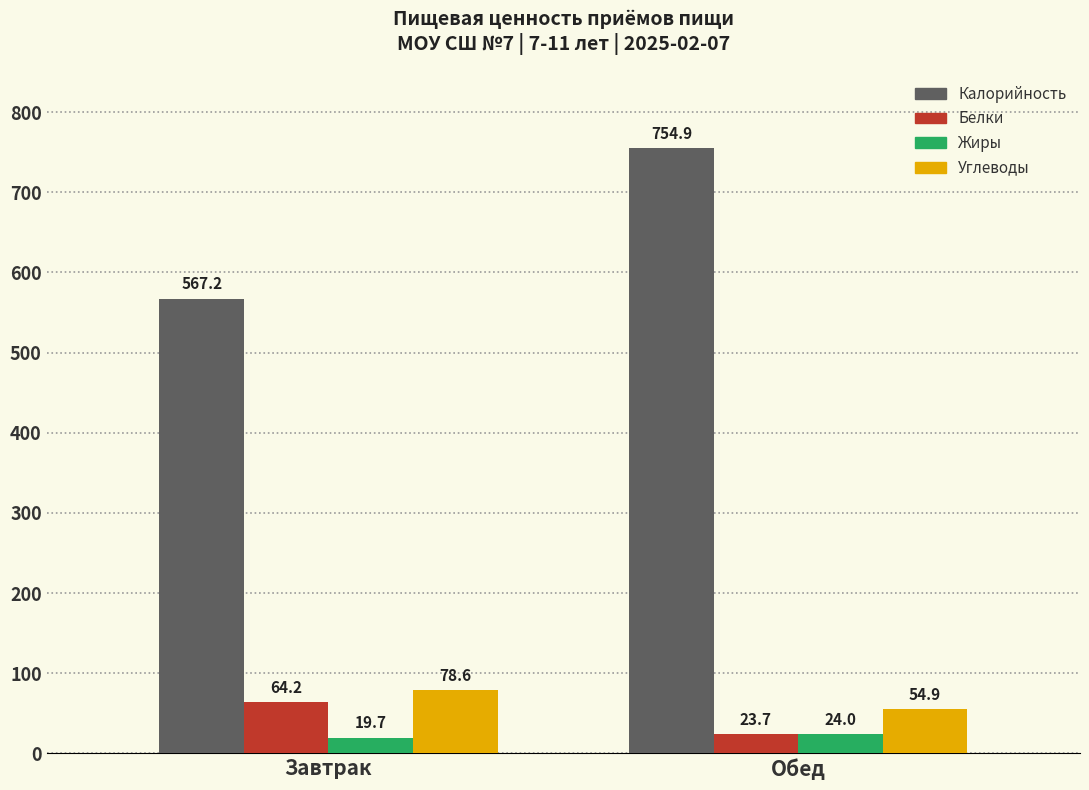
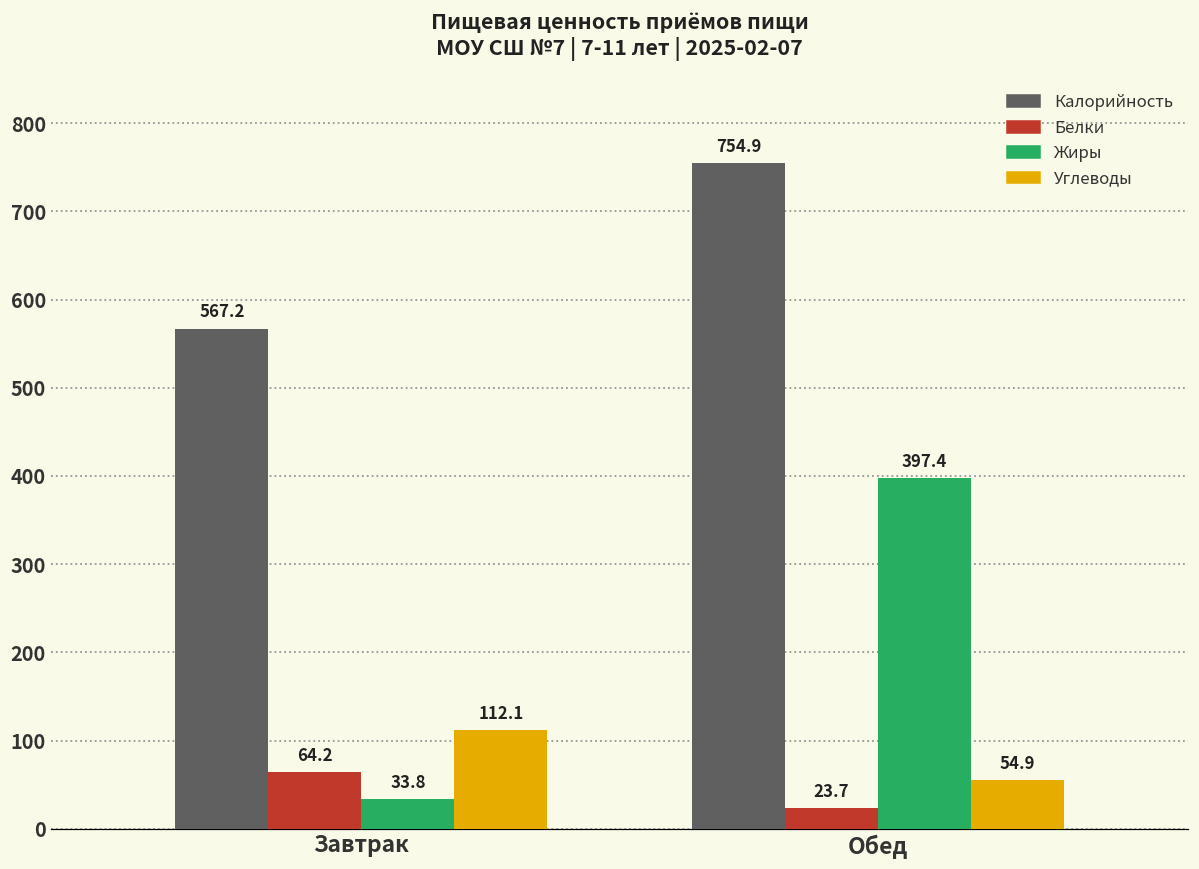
  {
    "Калорийность": {
      "Завтрак": 567.2,
      "Обед": 754.9
    },
    "Белки": {
      "Завтрак": 64.2,
      "Обед": 23.7
    },
    "Жиры": {
-     "Завтрак": 19.7,
-     "Обед": 24.0
+     "Завтрак": 33.8,
+     "Обед": 397.4
    },
    "Углеводы": {
-     "Завтрак": 78.6,
+     "Завтрак": 112.1,
      "Обед": 54.9
    }
  }
